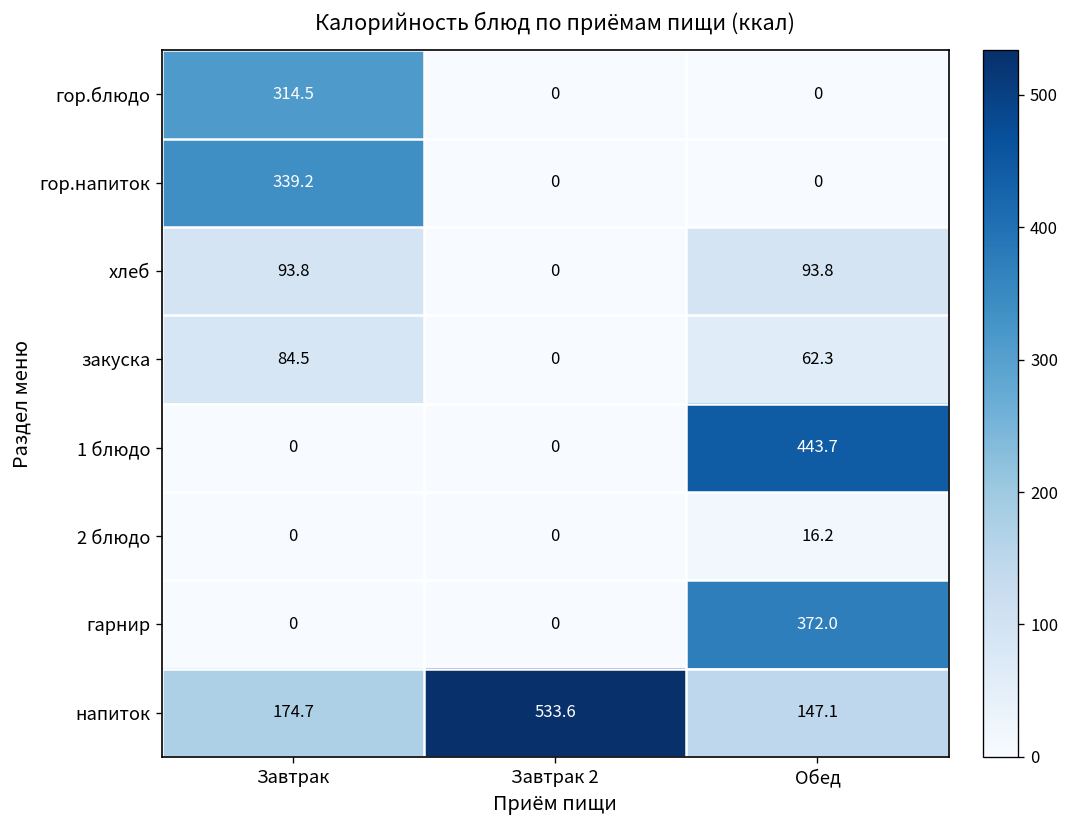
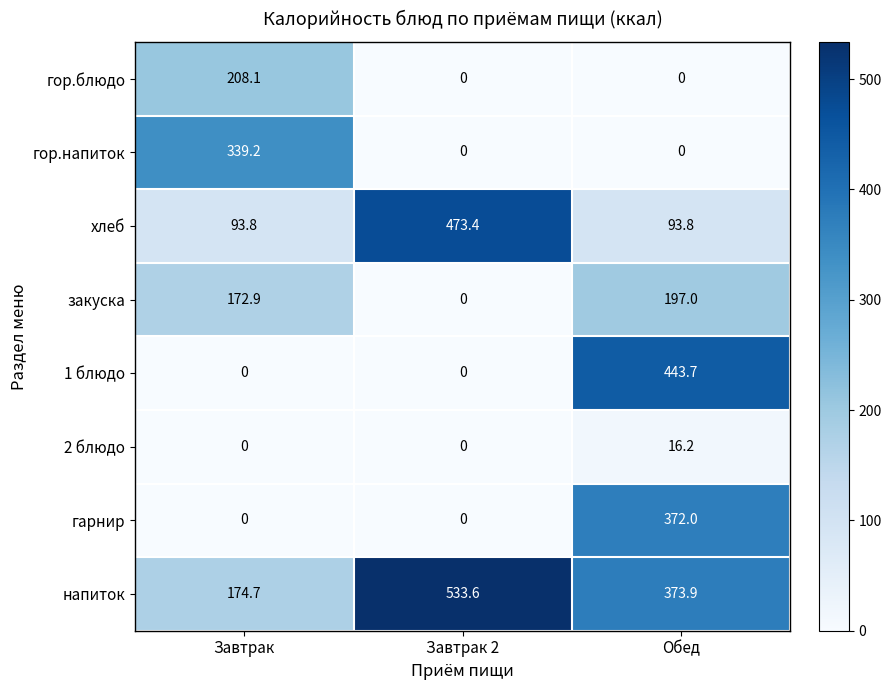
  {
    "гор.блюдо": {
-     "Завтрак": 314.5,
+     "Завтрак": 208.1,
      "Завтрак 2": 0,
      "Обед": 0
    },
    "гор.напиток": {
      "Завтрак": 339.2,
      "Завтрак 2": 0,
      "Обед": 0
    },
    "хлеб": {
      "Завтрак": 93.8,
-     "Завтрак 2": 0,
+     "Завтрак 2": 473.4,
      "Обед": 93.8
    },
    "закуска": {
-     "Завтрак": 84.5,
+     "Завтрак": 172.9,
      "Завтрак 2": 0,
-     "Обед": 62.3
+     "Обед": 197.0
    },
    "1 блюдо": {
      "Завтрак": 0,
      "Завтрак 2": 0,
      "Обед": 443.7
    },
    "2 блюдо": {
      "Завтрак": 0,
      "Завтрак 2": 0,
      "Обед": 16.2
    },
    "гарнир": {
      "Завтрак": 0,
      "Завтрак 2": 0,
      "Обед": 372.0
    },
    "напиток": {
      "Завтрак": 174.7,
      "Завтрак 2": 533.6,
-     "Обед": 147.1
+     "Обед": 373.9
    }
  }
